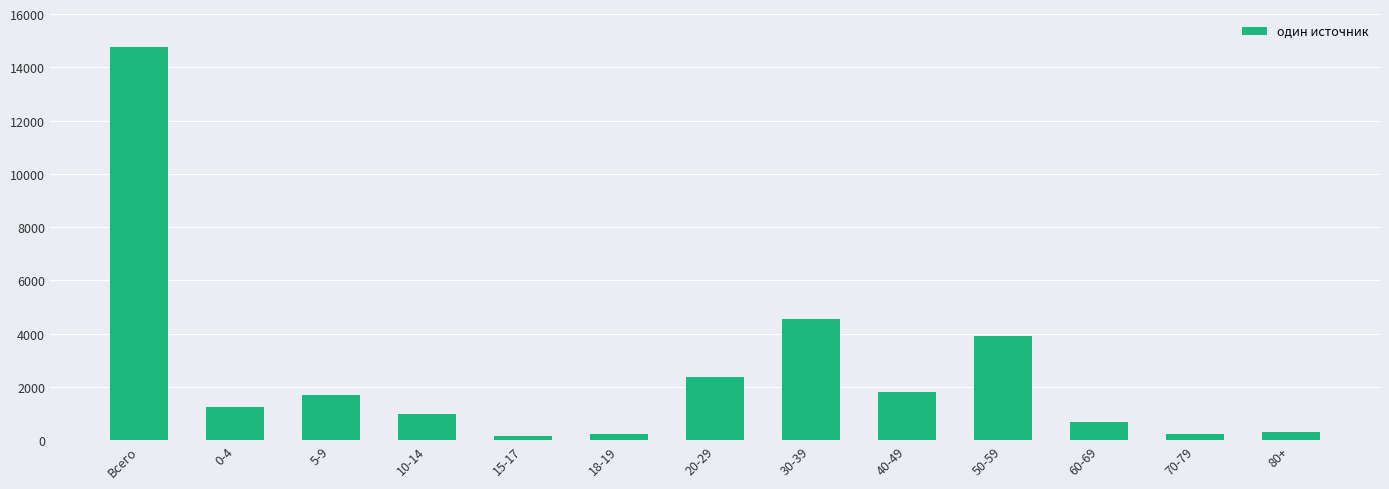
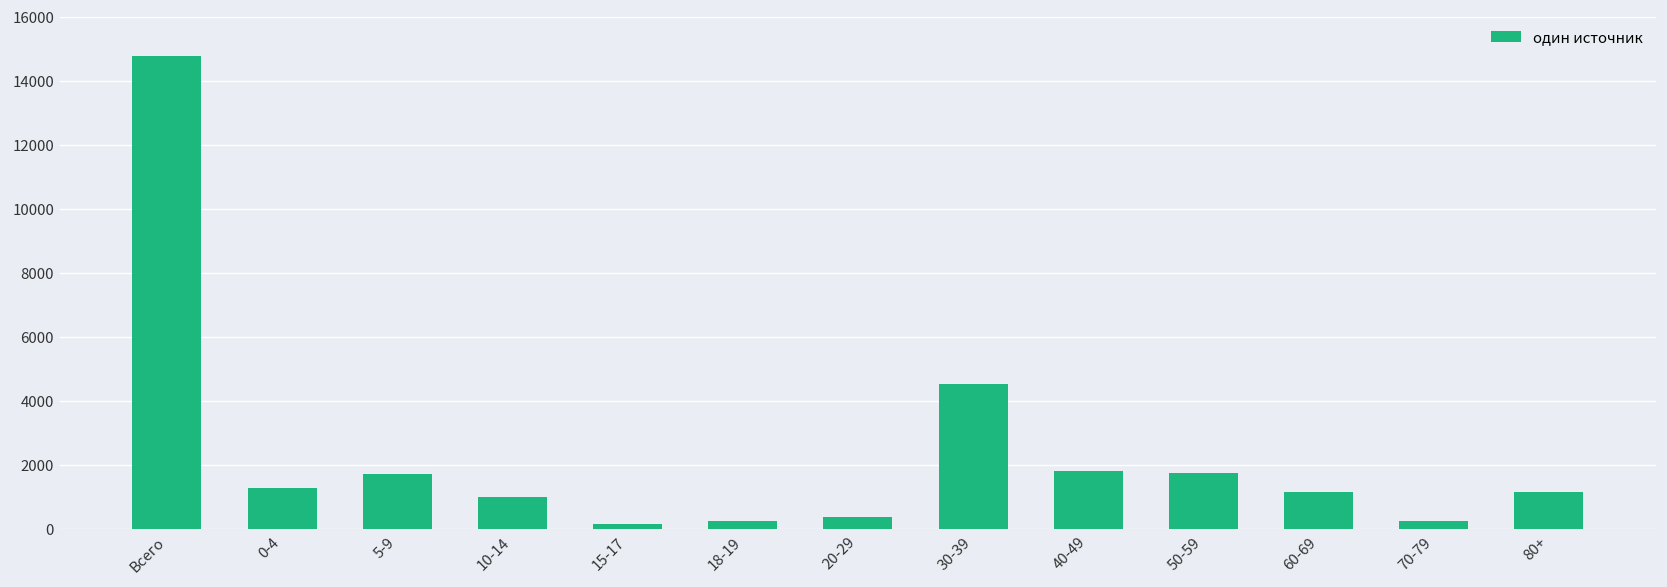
  {
    "Всего": 14800,
    "0-4": 1300,
    "5-9": 1700,
    "10-14": 1000,
    "15-17": 200,
    "18-19": 200,
-   "20-29": 2400,
+   "20-29": 400,
    "30-39": 4500,
    "40-49": 1800,
-   "50-59": 3900,
-   "60-69": 700,
+   "50-59": 1700,
+   "60-69": 1200,
    "70-79": 200,
-   "80+": 300
+   "80+": 1200
  }
